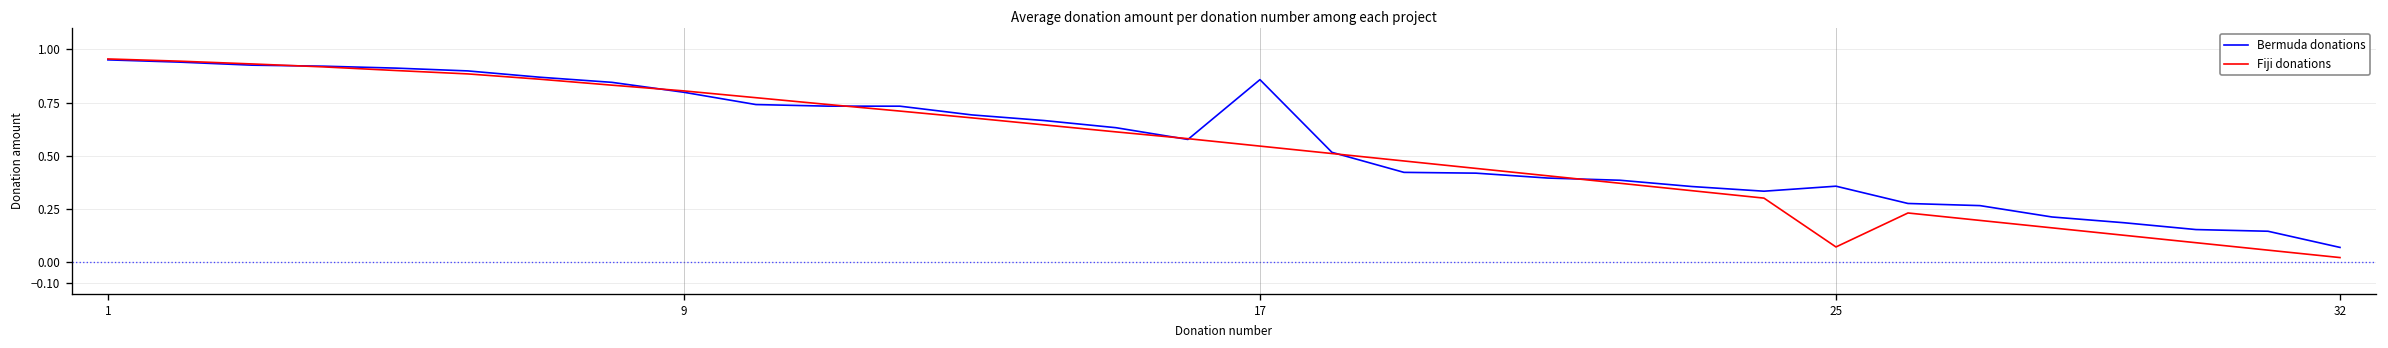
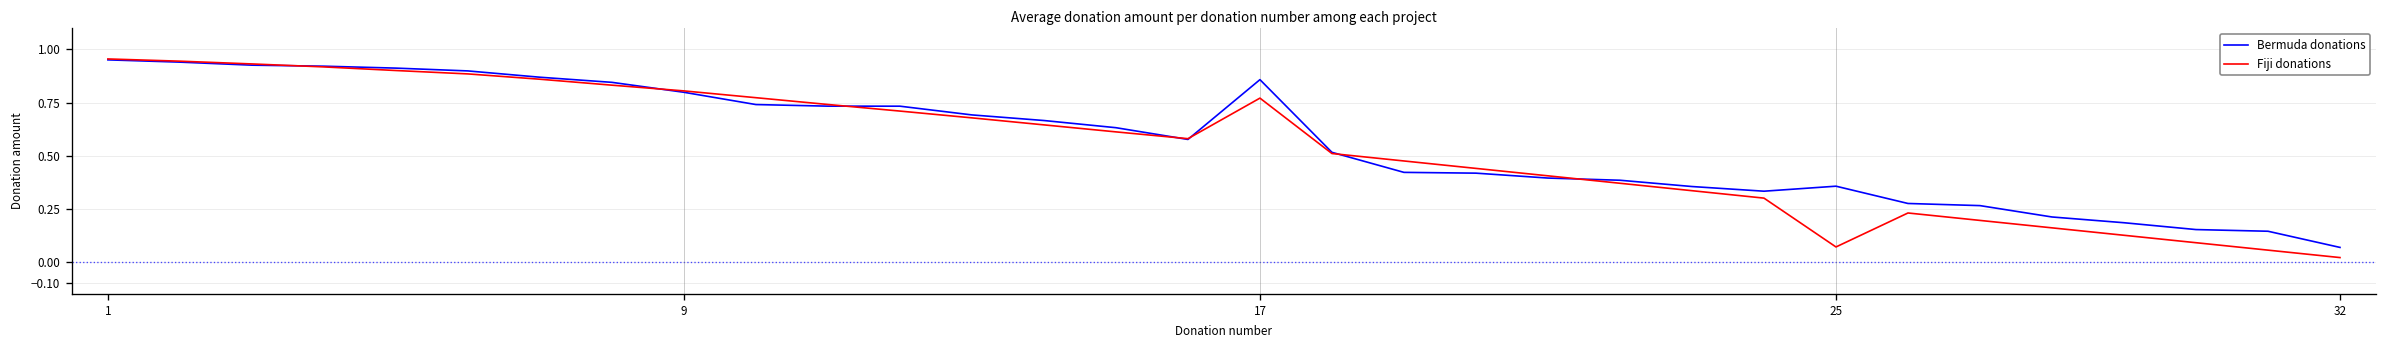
  {
    "Bermuda donations": {
      "17": 0.86,
      "25": 0.36,
      "32": 0.07
    },
    "Fiji donations": {
-     "17": 0.55,
+     "17": 0.77,
      "25": 0.07,
      "32": 0.02
    }
  }
